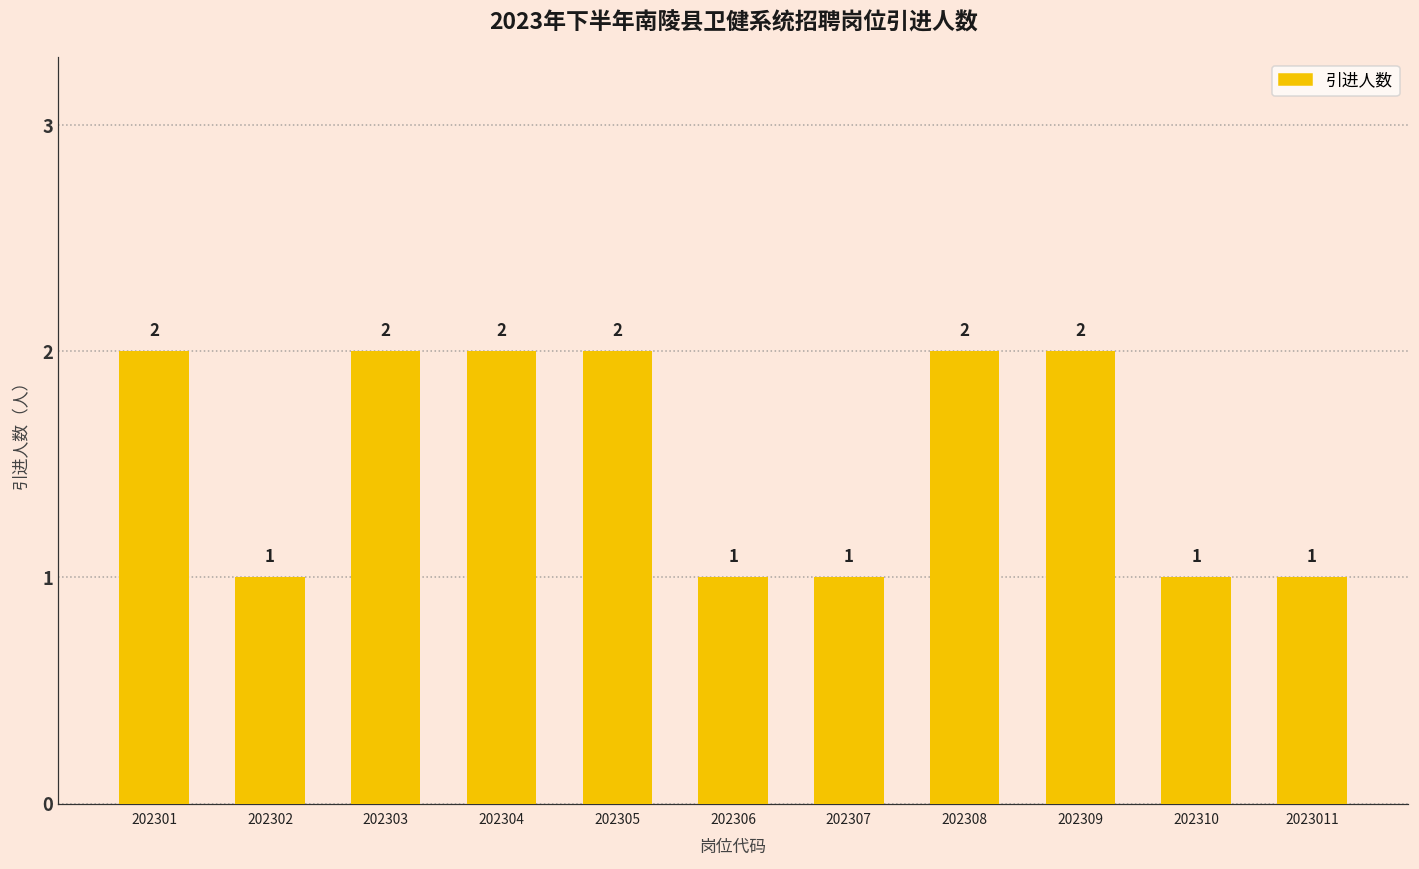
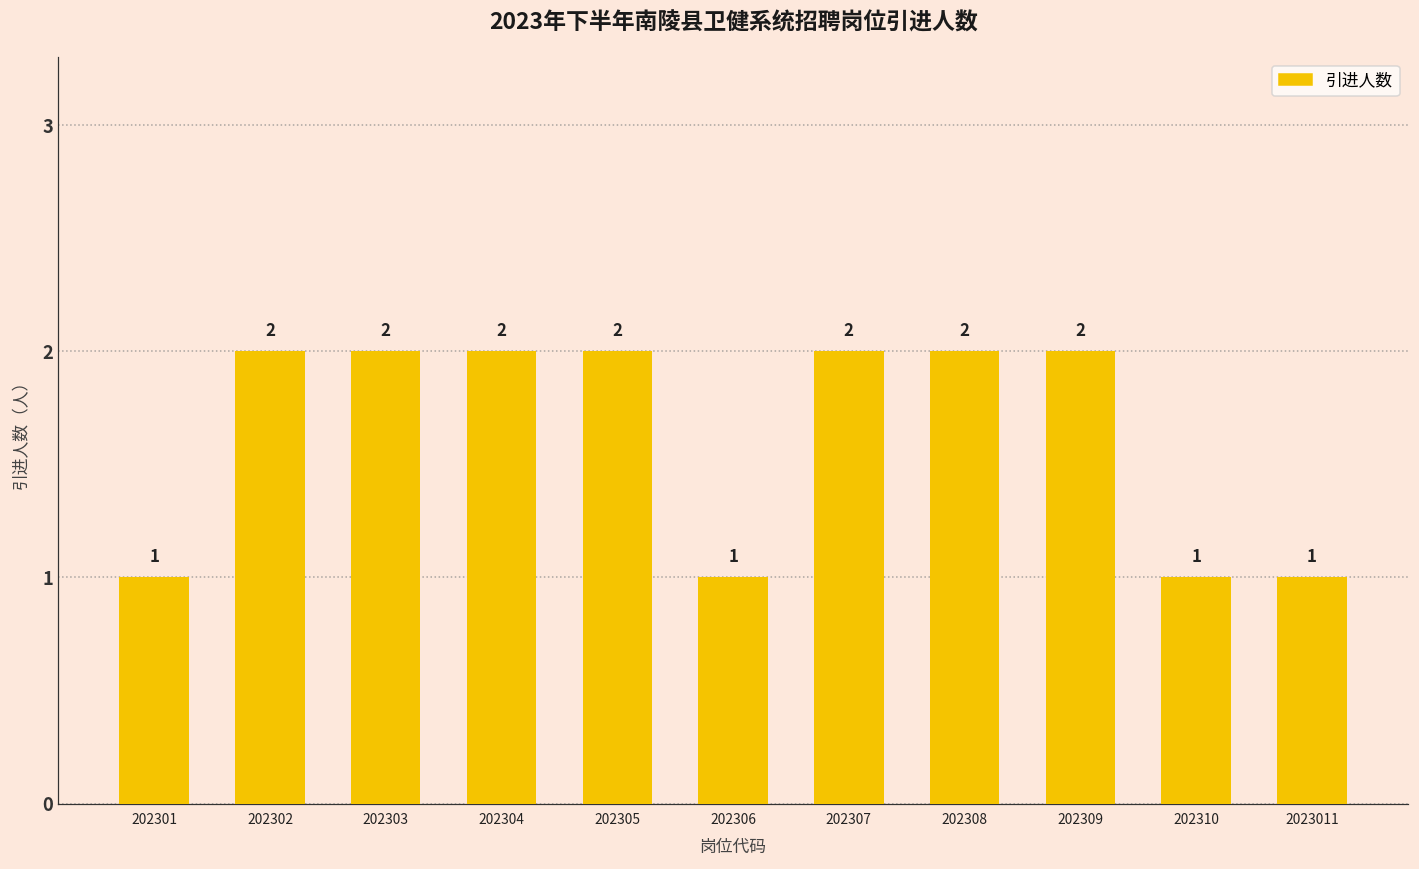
  {
-   "202301": 2,
-   "202302": 1,
+   "202301": 1,
+   "202302": 2,
    "202303": 2,
    "202304": 2,
    "202305": 2,
    "202306": 1,
-   "202307": 1,
+   "202307": 2,
    "202308": 2,
    "202309": 2,
    "202310": 1,
    "2023011": 1
  }
